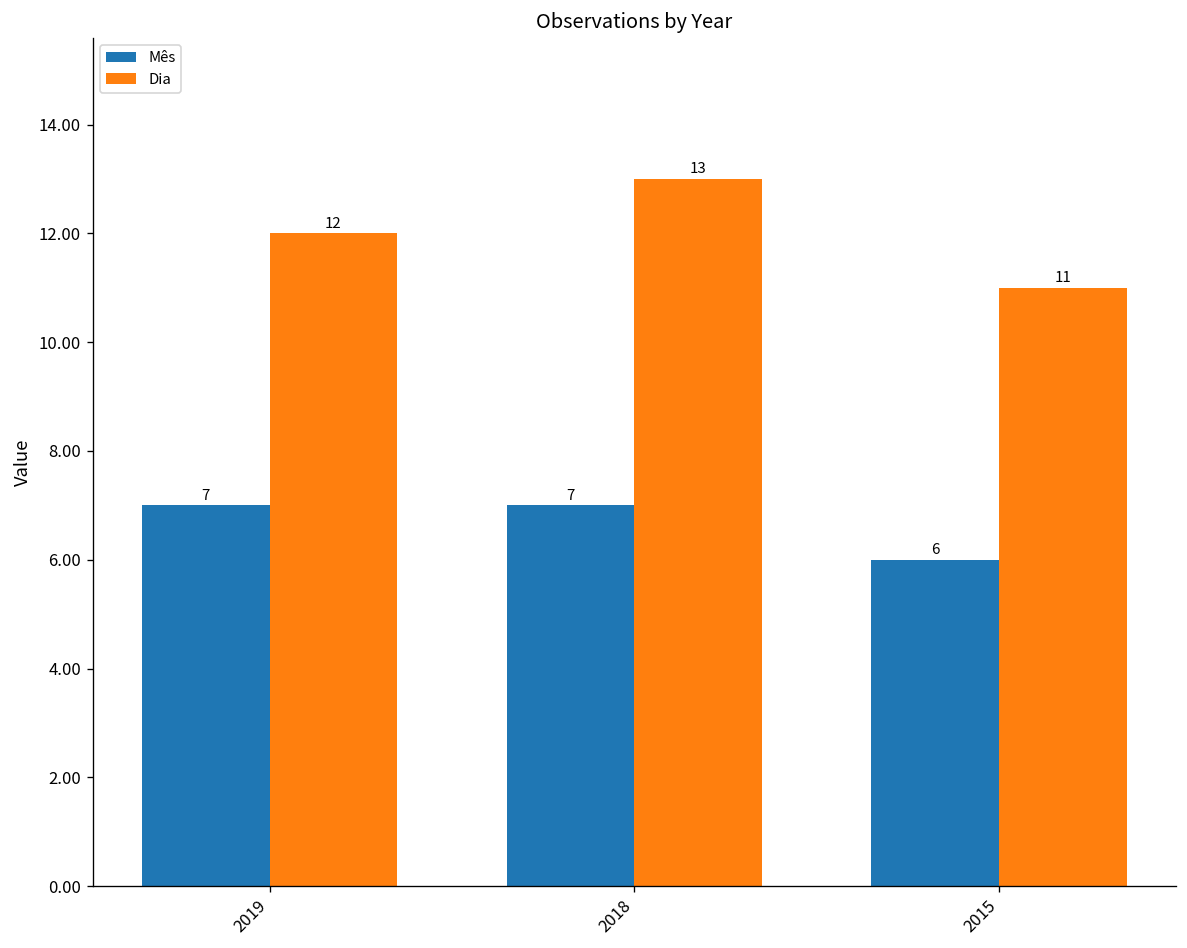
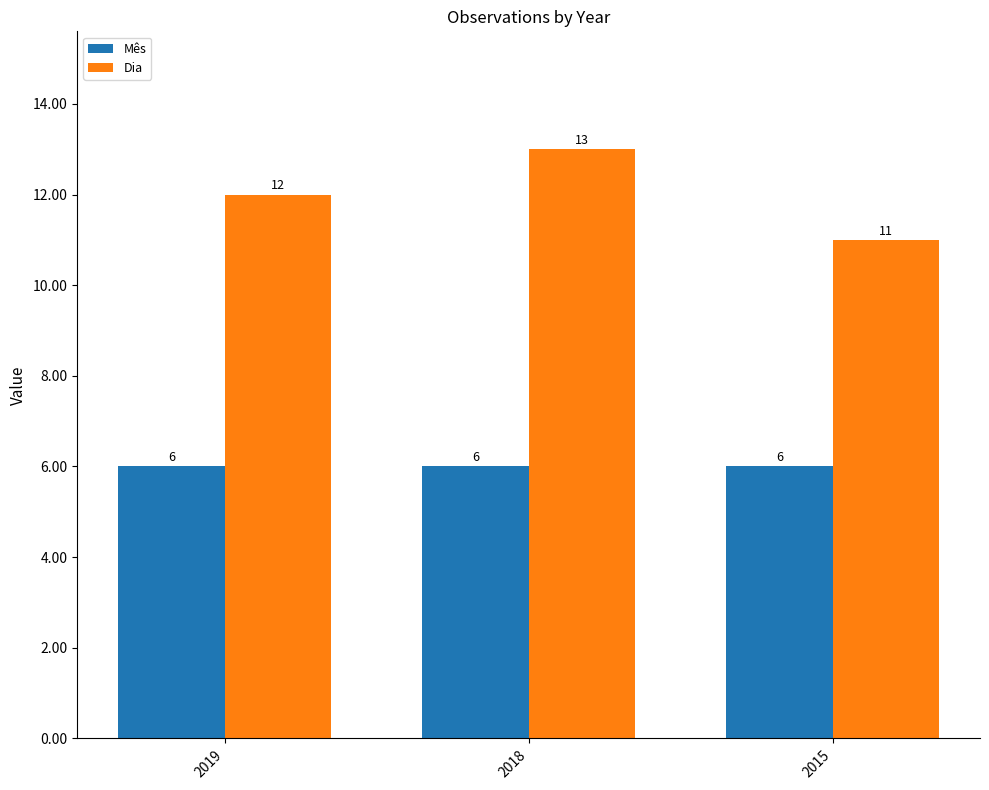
  {
    "Mês": {
-     "2019": 7,
-     "2018": 7,
+     "2019": 6,
+     "2018": 6,
      "2015": 6
    },
    "Dia": {
      "2019": 12,
      "2018": 13,
      "2015": 11
    }
  }
